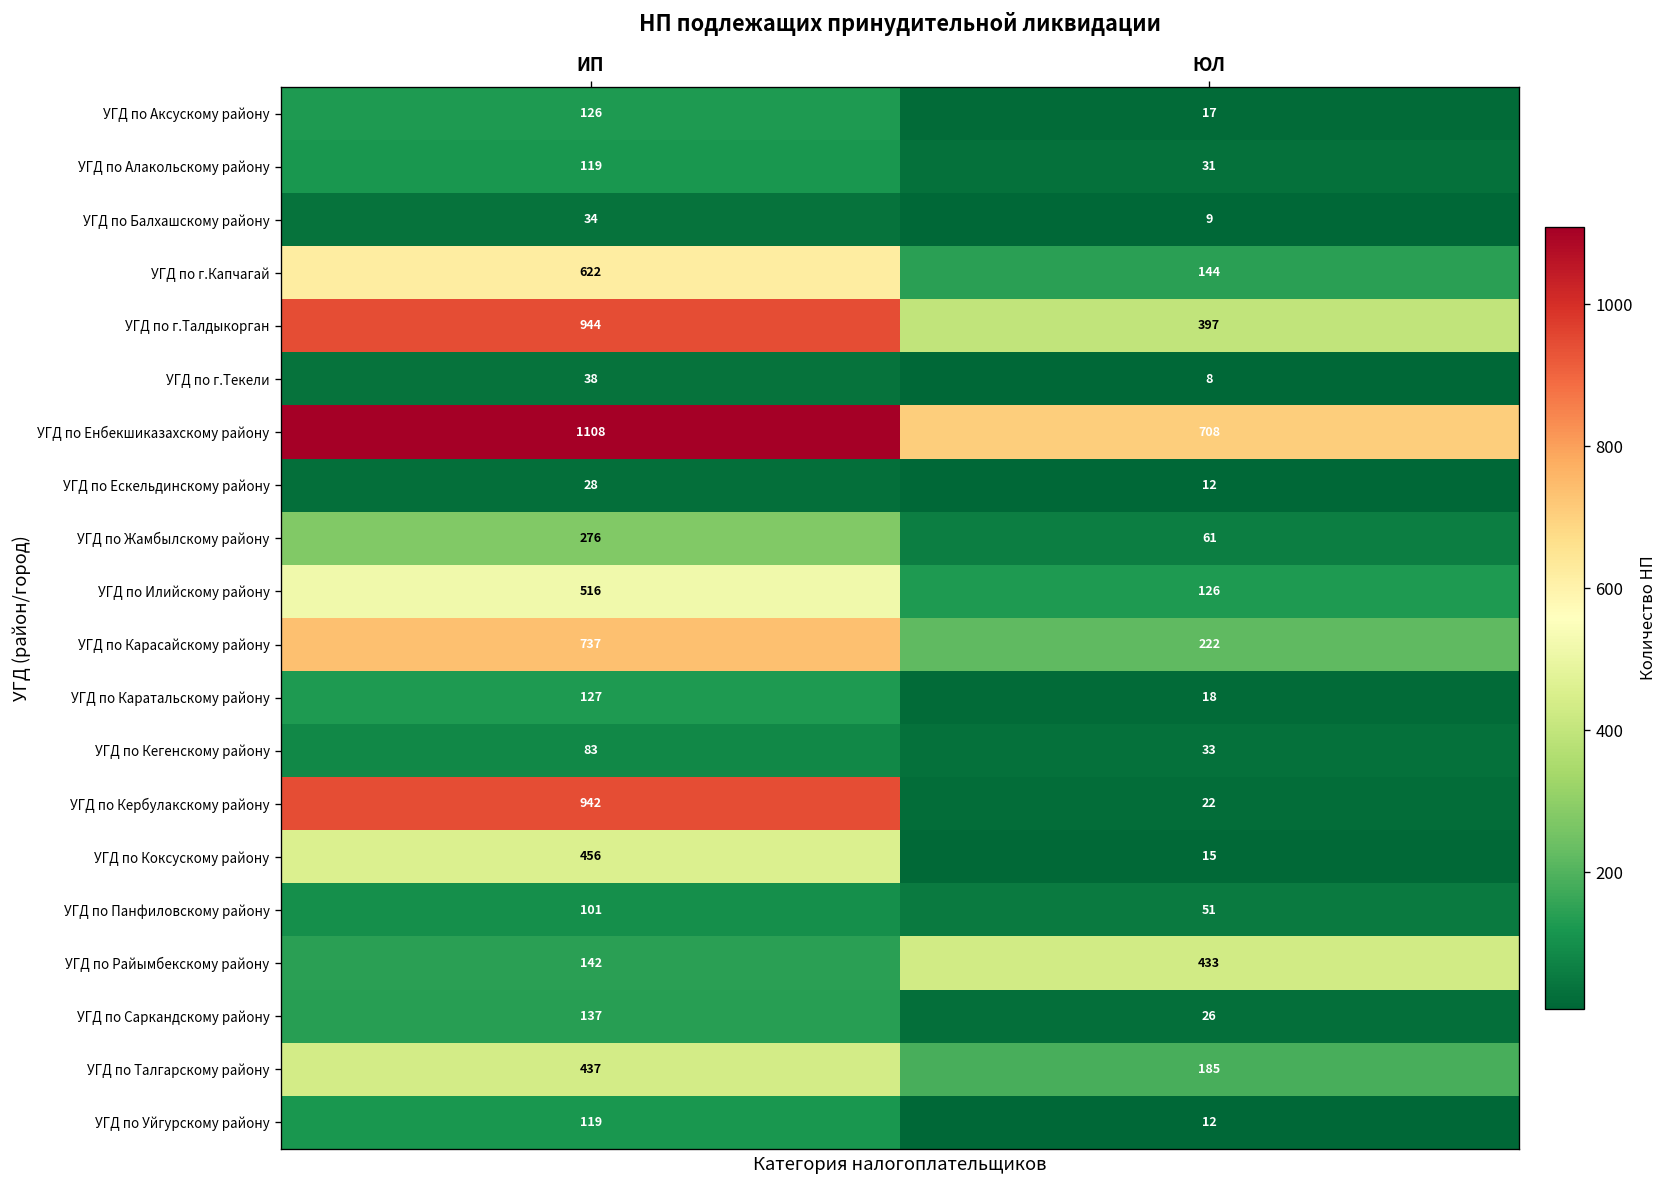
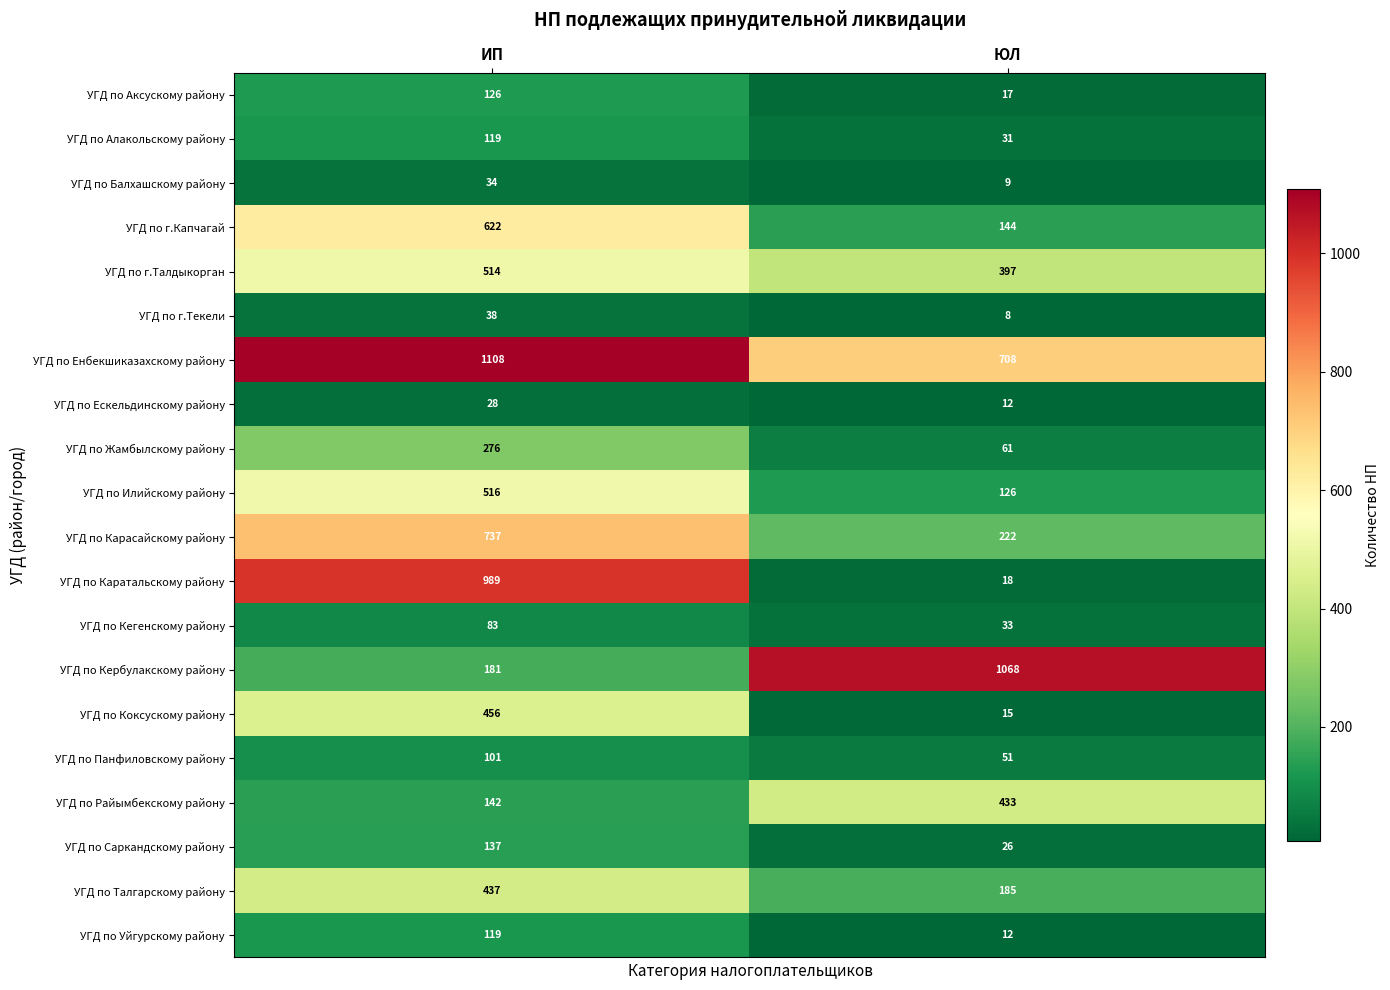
  {
    "УГД по Аксускому району": {
      "ИП": 126,
      "ЮЛ": 17
    },
    "УГД по Алакольскому району": {
      "ИП": 119,
      "ЮЛ": 31
    },
    "УГД по Балхашскому району": {
      "ИП": 34,
      "ЮЛ": 9
    },
    "УГД по г.Капчагай": {
      "ИП": 622,
      "ЮЛ": 144
    },
    "УГД по г.Талдыкорган": {
-     "ИП": 944,
+     "ИП": 514,
      "ЮЛ": 397
    },
    "УГД по г.Текели": {
      "ИП": 38,
      "ЮЛ": 8
    },
    "УГД по Енбекшиказахскому району": {
      "ИП": 1108,
      "ЮЛ": 708
    },
    "УГД по Ескельдинскому району": {
      "ИП": 28,
      "ЮЛ": 12
    },
    "УГД по Жамбылскому району": {
      "ИП": 276,
      "ЮЛ": 61
    },
    "УГД по Илийскому району": {
      "ИП": 516,
      "ЮЛ": 126
    },
    "УГД по Карасайскому району": {
      "ИП": 737,
      "ЮЛ": 222
    },
    "УГД по Каратальскому району": {
-     "ИП": 127,
+     "ИП": 989,
      "ЮЛ": 18
    },
    "УГД по Кегенскому району": {
      "ИП": 83,
      "ЮЛ": 33
    },
    "УГД по Кербулакскому району": {
-     "ИП": 942,
-     "ЮЛ": 22
+     "ИП": 181,
+     "ЮЛ": 1068
    },
    "УГД по Коксускому району": {
      "ИП": 456,
      "ЮЛ": 15
    },
    "УГД по Панфиловскому району": {
      "ИП": 101,
      "ЮЛ": 51
    },
    "УГД по Райымбекскому району": {
      "ИП": 142,
      "ЮЛ": 433
    },
    "УГД по Саркандскому району": {
      "ИП": 137,
      "ЮЛ": 26
    },
    "УГД по Талгарскому району": {
      "ИП": 437,
      "ЮЛ": 185
    },
    "УГД по Уйгурскому району": {
      "ИП": 119,
      "ЮЛ": 12
    }
  }
